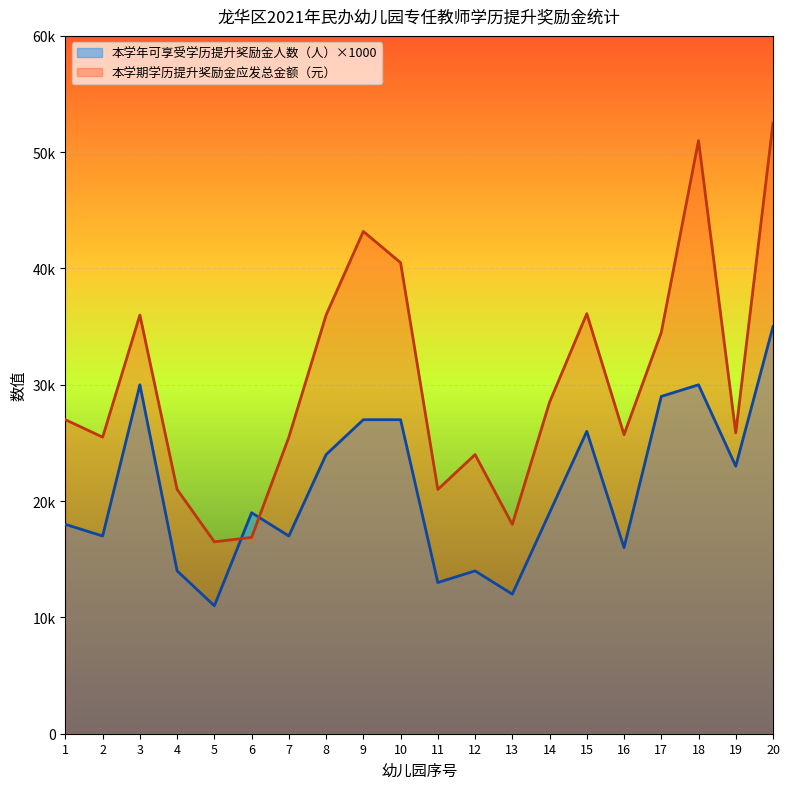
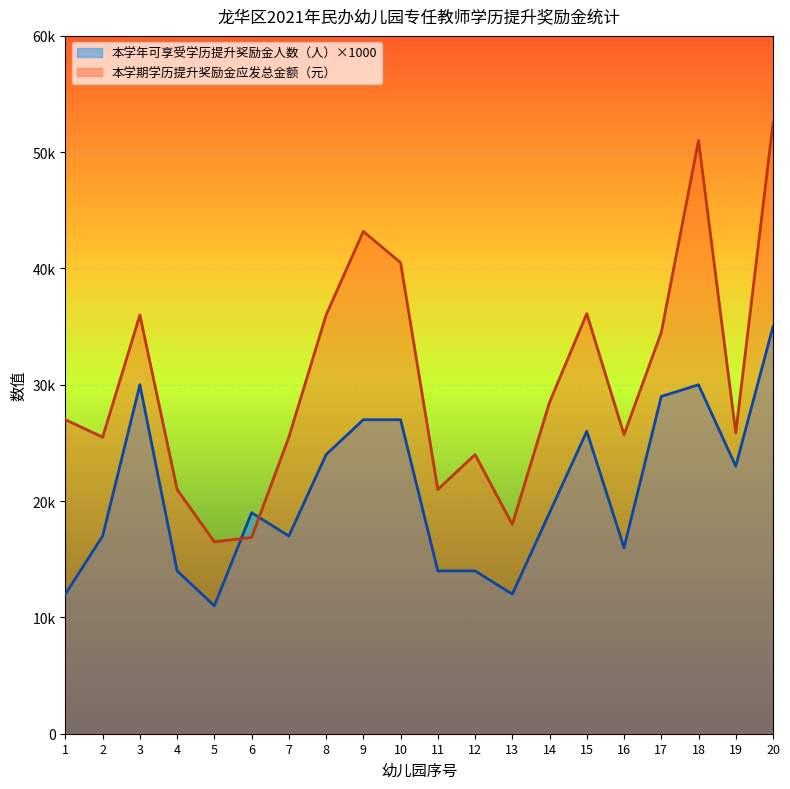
  {
    "本学年可享受学历提升奖励金人数（人）×1000": {
-     "1": 18000,
+     "1": 12000,
      "2": 17000,
      "3": 30000,
      "4": 14000,
      "5": 11000,
      "6": 19000,
      "7": 17000,
      "8": 24000,
      "9": 27000,
      "10": 27000,
-     "11": 13000,
+     "11": 14000,
      "12": 14000,
      "13": 12000,
      "14": 19000,
      "15": 26000,
      "16": 16000,
      "17": 29000,
      "18": 30000,
      "19": 23000,
      "20": 35000
    },
    "本学期学历提升奖励金应发总金额（元）": {
      "1": 27000,
      "2": 25500,
      "3": 36000,
      "4": 21000,
      "5": 16500,
      "6": 16900,
      "7": 25500,
      "8": 36000,
      "9": 43200,
      "10": 40500,
      "11": 21000,
      "12": 24000,
      "13": 18000,
      "14": 28500,
      "15": 36100,
      "16": 25700,
      "17": 34500,
      "18": 51000,
      "19": 25900,
      "20": 52500
    }
  }
